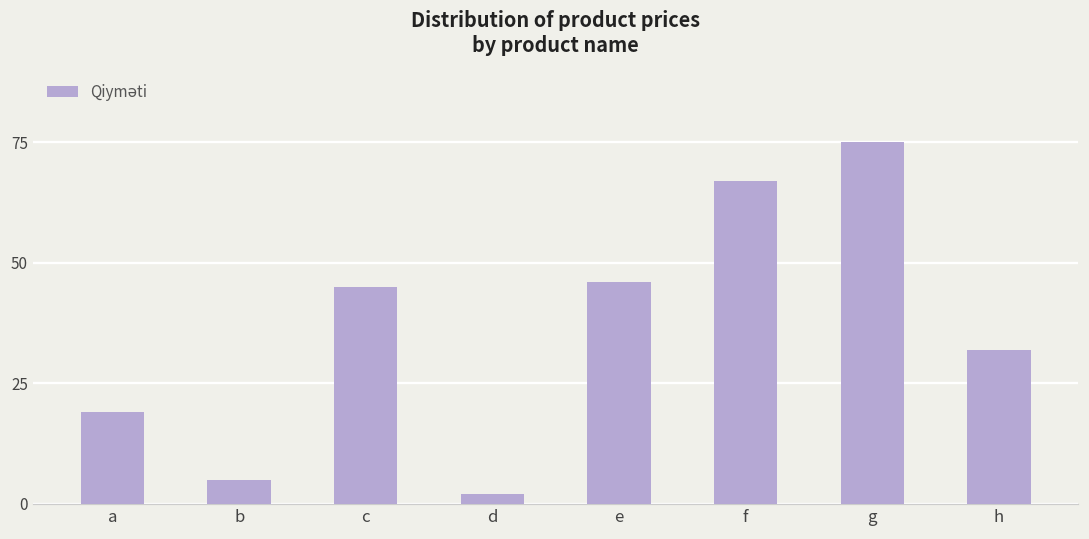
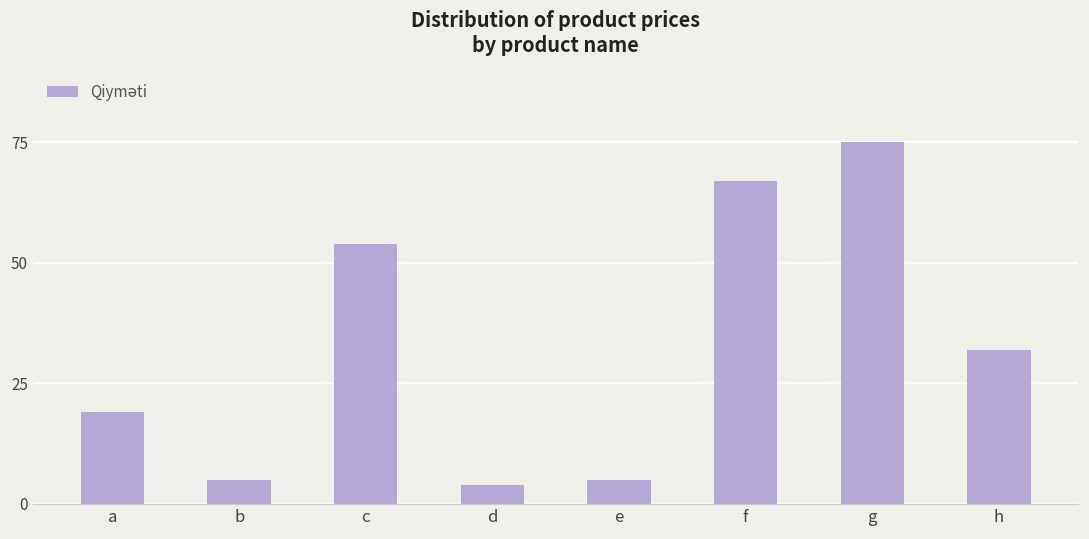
  {
    "a": 19,
    "b": 5,
-   "c": 45,
-   "d": 2,
-   "e": 46,
+   "c": 54,
+   "d": 4,
+   "e": 5,
    "f": 67,
    "g": 75,
    "h": 32
  }
